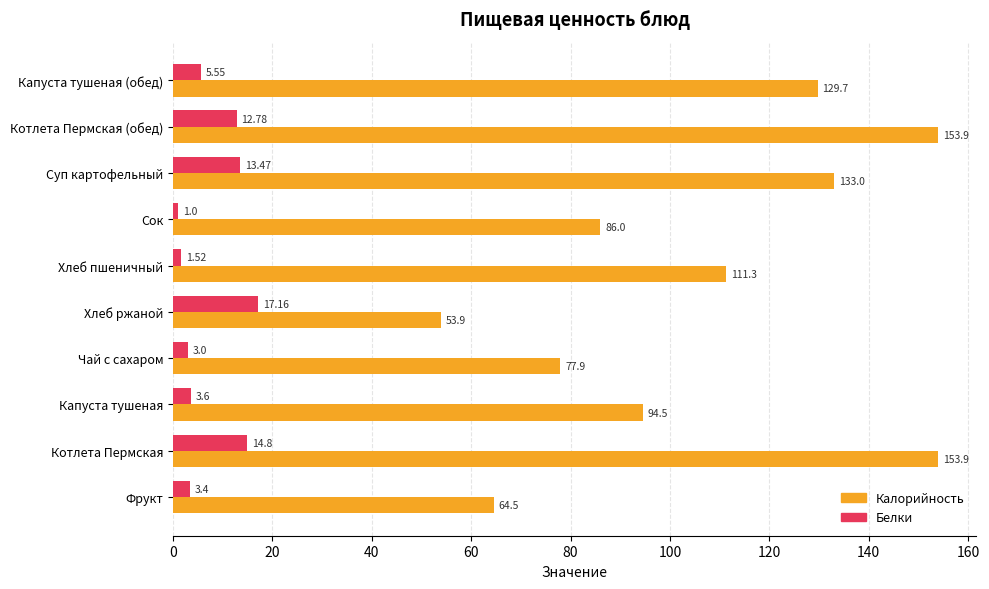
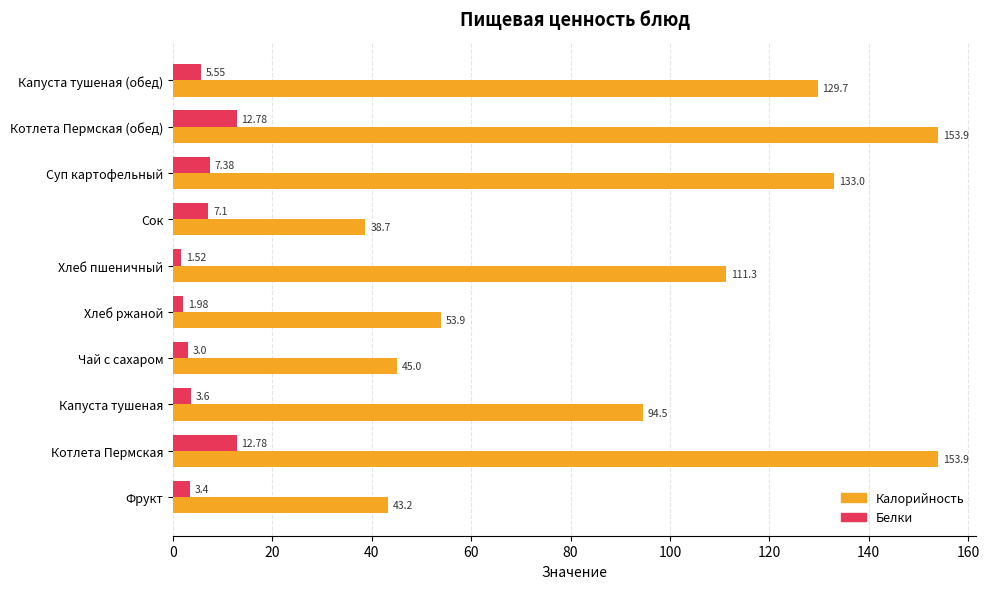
  {
    "Калорийность": {
      "Капуста тушеная (обед)": 129.7,
      "Котлета Пермская (обед)": 153.9,
      "Суп картофельный": 133.0,
-     "Сок": 86.0,
+     "Сок": 38.7,
      "Хлеб пшеничный": 111.3,
      "Хлеб ржаной": 53.9,
-     "Чай с сахаром": 77.9,
+     "Чай с сахаром": 45.0,
      "Капуста тушеная": 94.5,
      "Котлета Пермская": 153.9,
-     "Фрукт": 64.5
+     "Фрукт": 43.2
    },
    "Белки": {
      "Капуста тушеная (обед)": 5.55,
      "Котлета Пермская (обед)": 12.78,
-     "Суп картофельный": 13.47,
-     "Сок": 1.0,
+     "Суп картофельный": 7.38,
+     "Сок": 7.1,
      "Хлеб пшеничный": 1.52,
-     "Хлеб ржаной": 17.16,
+     "Хлеб ржаной": 1.98,
      "Чай с сахаром": 3.0,
      "Капуста тушеная": 3.6,
-     "Котлета Пермская": 14.8,
+     "Котлета Пермская": 12.78,
      "Фрукт": 3.4
    }
  }
